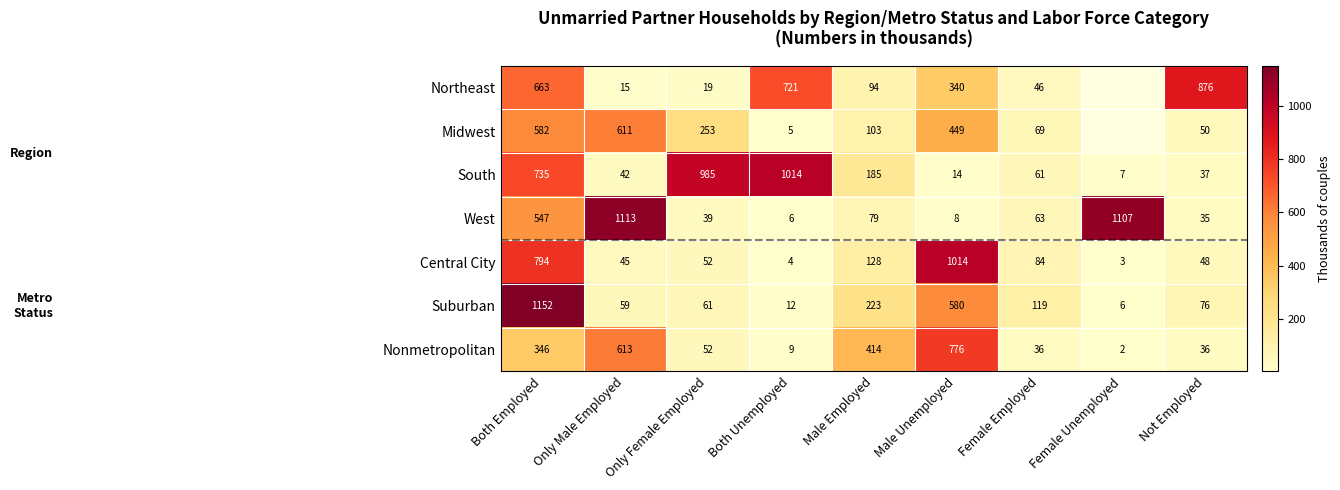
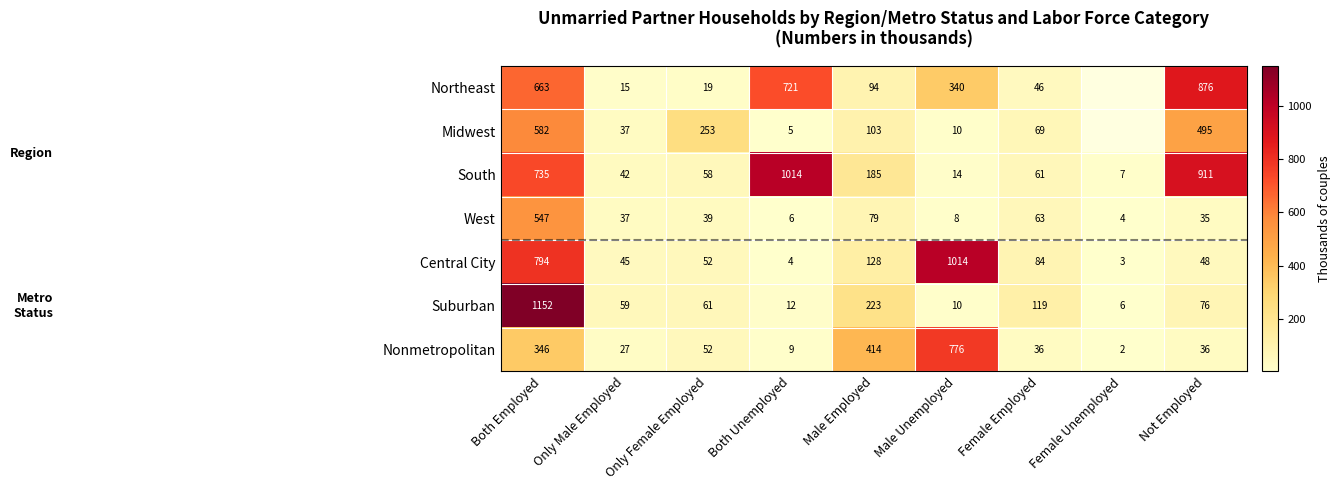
  {
    "Northeast": {
      "Both Employed": 663,
      "Only Male Employed": 15,
      "Only Female Employed": 19,
      "Both Unemployed": 721,
      "Male Employed": 94,
      "Male Unemployed": 340,
      "Female Employed": 46,
      "Not Employed": 876
    },
    "Midwest": {
      "Both Employed": 582,
-     "Only Male Employed": 611,
+     "Only Male Employed": 37,
      "Only Female Employed": 253,
      "Both Unemployed": 5,
      "Male Employed": 103,
-     "Male Unemployed": 449,
+     "Male Unemployed": 10,
      "Female Employed": 69,
-     "Not Employed": 50
+     "Not Employed": 495
    },
    "South": {
      "Both Employed": 735,
      "Only Male Employed": 42,
-     "Only Female Employed": 985,
+     "Only Female Employed": 58,
      "Both Unemployed": 1014,
      "Male Employed": 185,
      "Male Unemployed": 14,
      "Female Employed": 61,
      "Female Unemployed": 7,
-     "Not Employed": 37
+     "Not Employed": 911
    },
    "West": {
      "Both Employed": 547,
-     "Only Male Employed": 1113,
+     "Only Male Employed": 37,
      "Only Female Employed": 39,
      "Both Unemployed": 6,
      "Male Employed": 79,
      "Male Unemployed": 8,
      "Female Employed": 63,
-     "Female Unemployed": 1107,
+     "Female Unemployed": 4,
      "Not Employed": 35
    },
    "Central City": {
      "Both Employed": 794,
      "Only Male Employed": 45,
      "Only Female Employed": 52,
      "Both Unemployed": 4,
      "Male Employed": 128,
      "Male Unemployed": 1014,
      "Female Employed": 84,
      "Female Unemployed": 3,
      "Not Employed": 48
    },
    "Suburban": {
      "Both Employed": 1152,
      "Only Male Employed": 59,
      "Only Female Employed": 61,
      "Both Unemployed": 12,
      "Male Employed": 223,
-     "Male Unemployed": 580,
+     "Male Unemployed": 10,
      "Female Employed": 119,
      "Female Unemployed": 6,
      "Not Employed": 76
    },
    "Nonmetropolitan": {
      "Both Employed": 346,
-     "Only Male Employed": 613,
+     "Only Male Employed": 27,
      "Only Female Employed": 52,
      "Both Unemployed": 9,
      "Male Employed": 414,
      "Male Unemployed": 776,
      "Female Employed": 36,
      "Female Unemployed": 2,
      "Not Employed": 36
    }
  }
